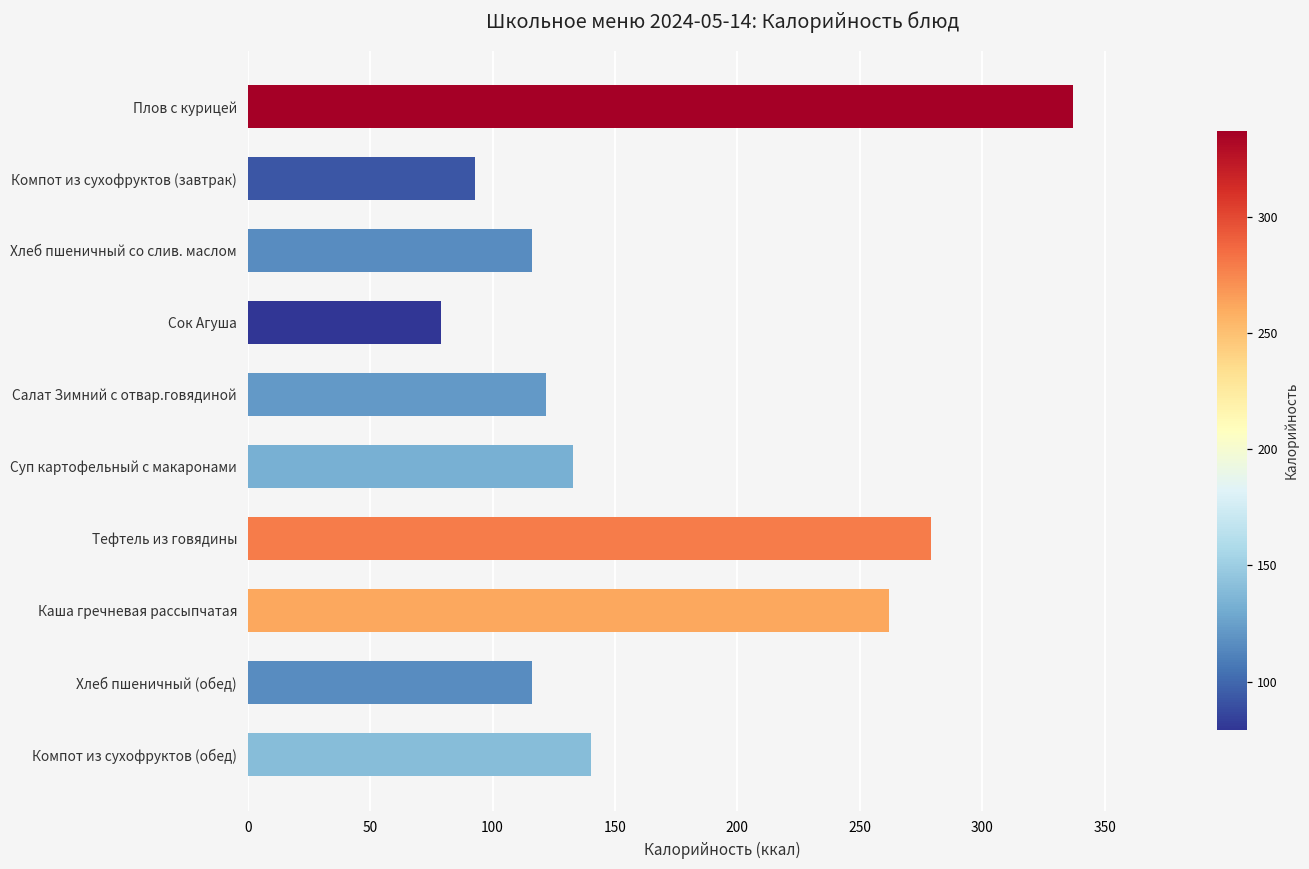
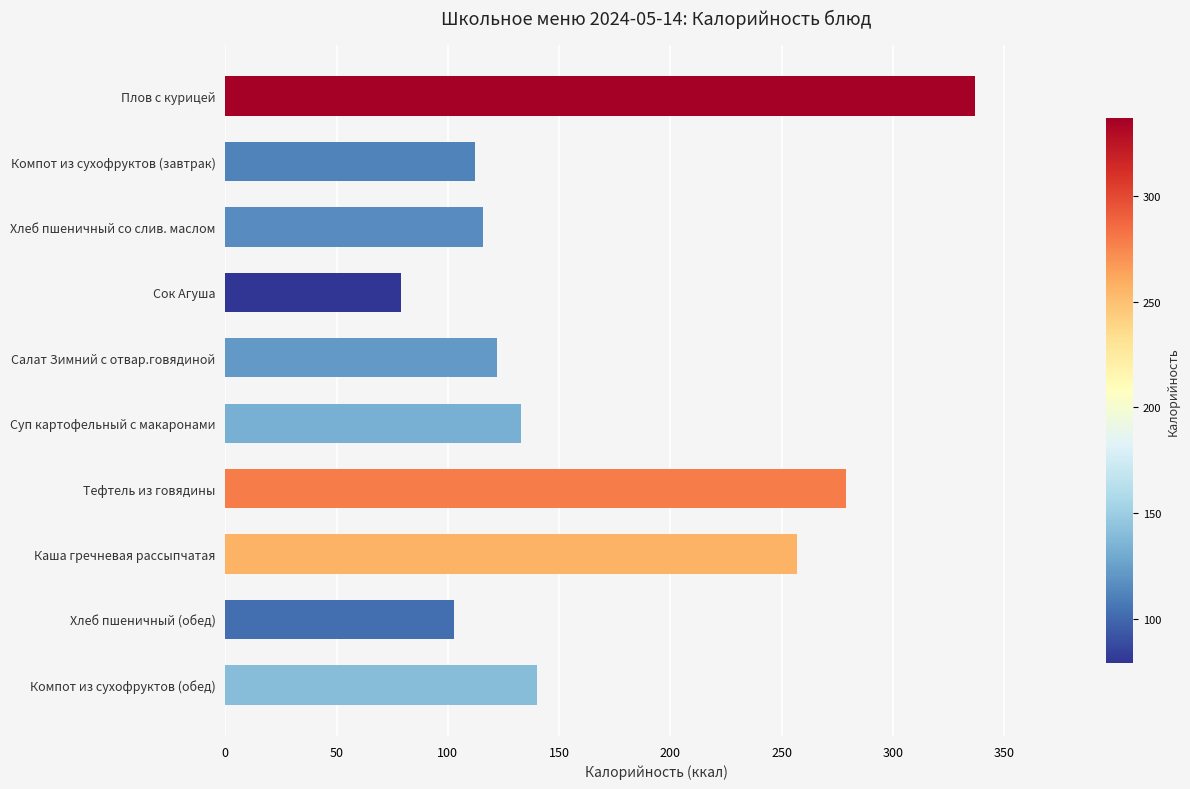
  {
    "Плов с курицей": 337,
-   "Компот из сухофруктов (завтрак)": 93,
+   "Компот из сухофруктов (завтрак)": 112,
    "Хлеб пшеничный со слив. маслом": 116,
    "Сок Агуша": 79,
    "Салат Зимний с отвар.говядиной": 122,
    "Суп картофельный с макаронами": 133,
    "Тефтель из говядины": 279,
-   "Каша гречневая рассыпчатая": 262,
-   "Хлеб пшеничный (обед)": 116,
+   "Каша гречневая рассыпчатая": 257,
+   "Хлеб пшеничный (обед)": 103,
    "Компот из сухофруктов (обед)": 140
  }
